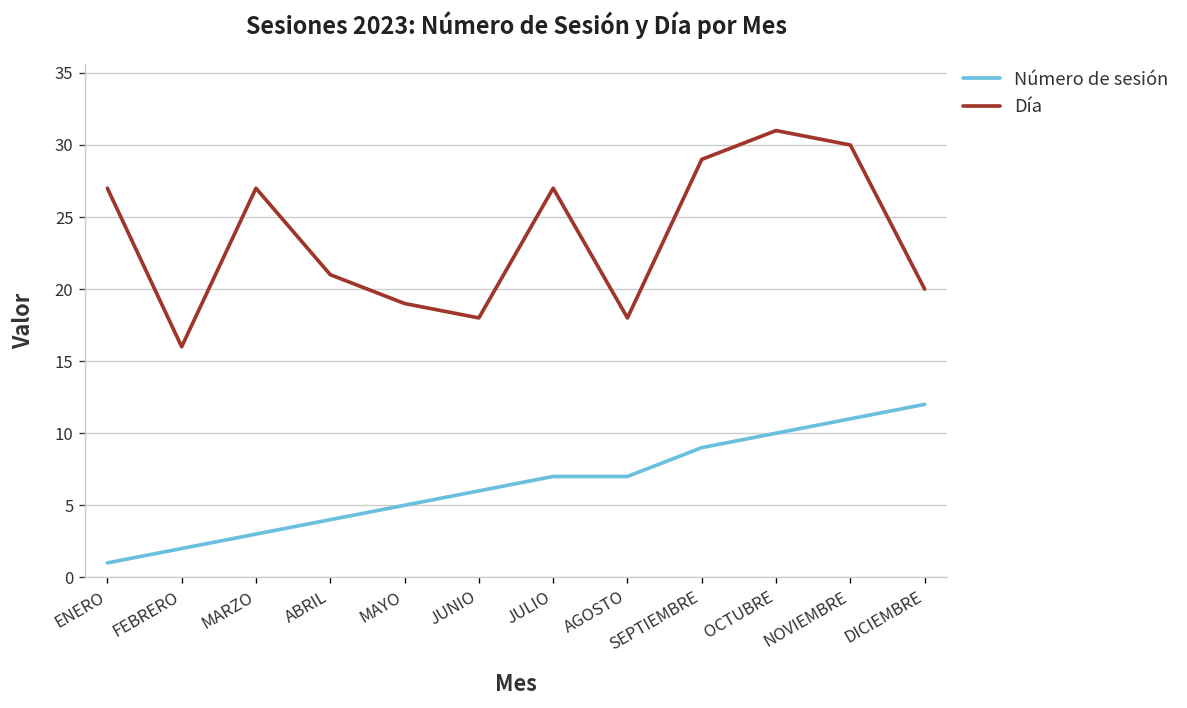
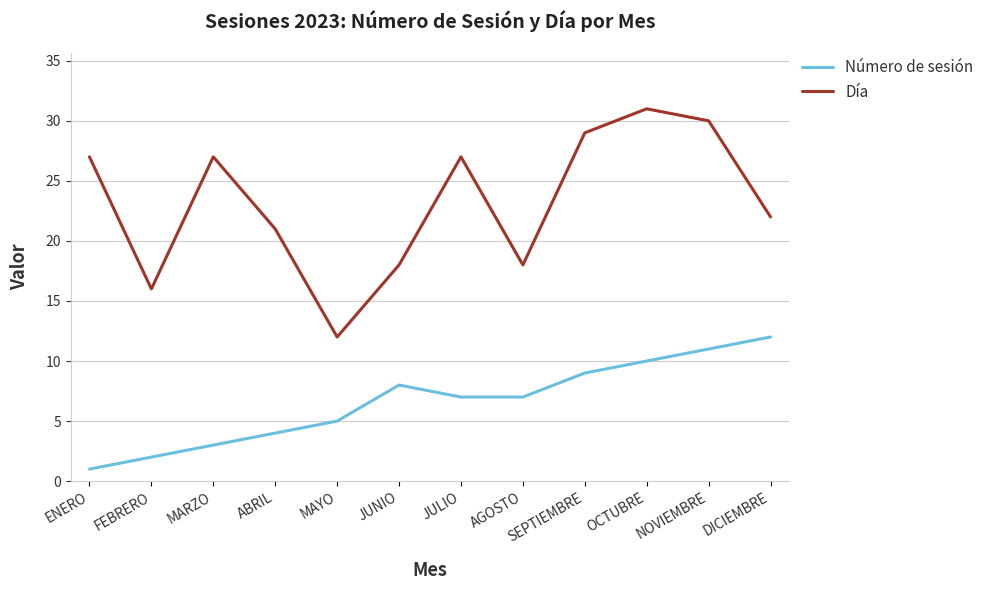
  {
    "Número de sesión": {
      "ENERO": 1,
      "FEBRERO": 2,
      "MARZO": 3,
      "ABRIL": 4,
      "MAYO": 5,
-     "JUNIO": 6,
+     "JUNIO": 8,
      "JULIO": 7,
      "AGOSTO": 7,
      "SEPTIEMBRE": 9,
      "OCTUBRE": 10,
      "NOVIEMBRE": 11,
      "DICIEMBRE": 12
    },
    "Día": {
      "ENERO": 27,
      "FEBRERO": 16,
      "MARZO": 27,
      "ABRIL": 21,
-     "MAYO": 19,
+     "MAYO": 12,
      "JUNIO": 18,
      "JULIO": 27,
      "AGOSTO": 18,
      "SEPTIEMBRE": 29,
      "OCTUBRE": 31,
      "NOVIEMBRE": 30,
-     "DICIEMBRE": 20
+     "DICIEMBRE": 22
    }
  }
